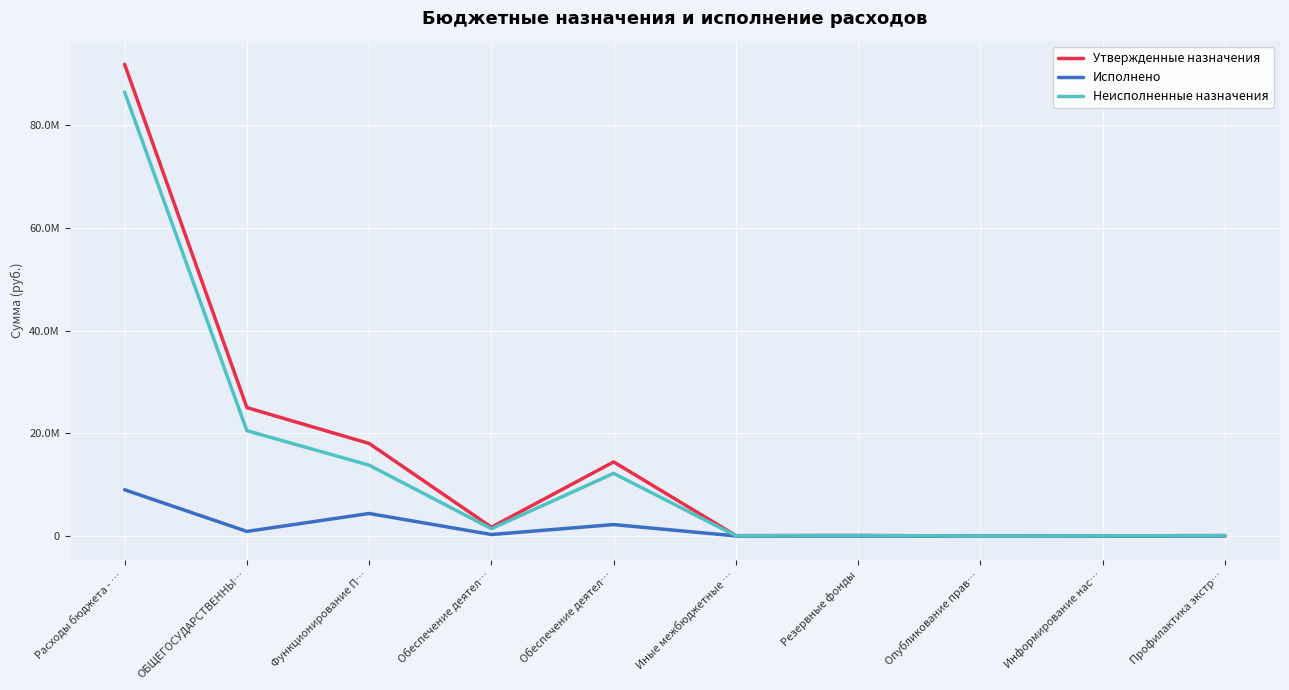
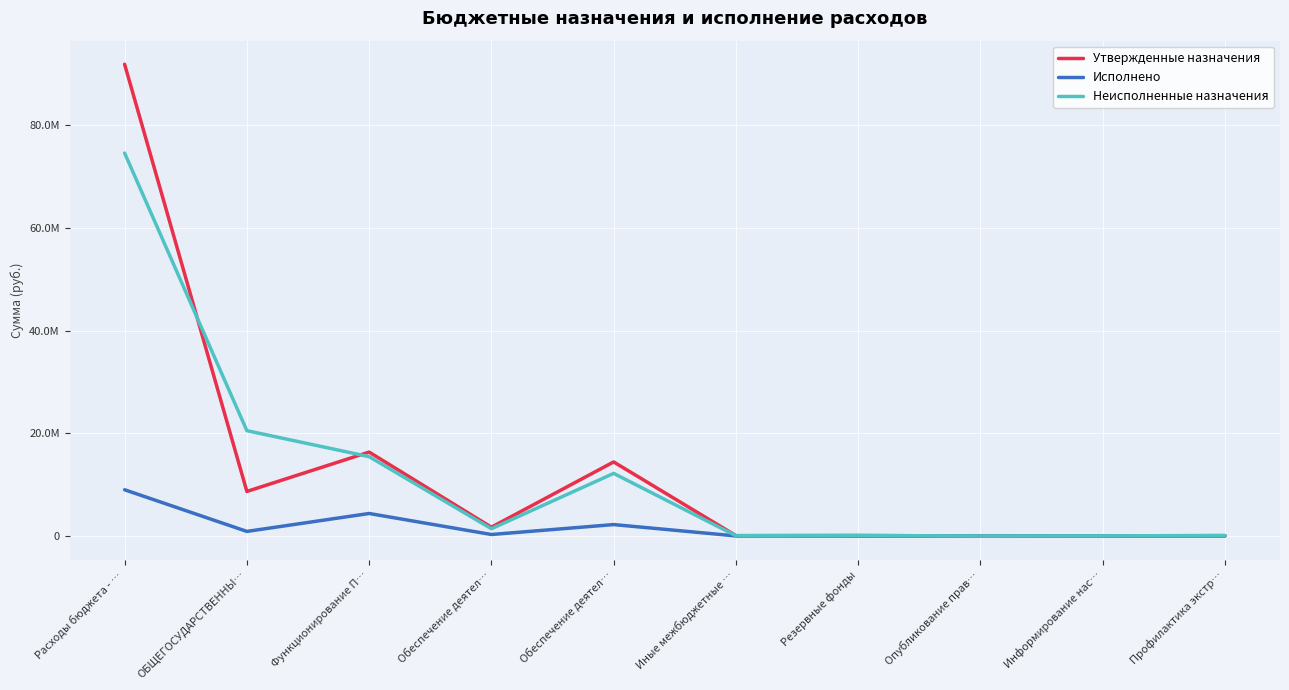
  {
    "Утвержденные назначения": {
      "Расходы бюджета - …": 92000000,
-     "ОБЩЕГОСУДАРСТВЕННЫ…": 25000000,
-     "Функционирование П…": 18000000
+     "ОБЩЕГОСУДАРСТВЕННЫ…": 9000000,
+     "Функционирование П…": 16000000
    },
    "Исполнено": {
      "Расходы бюджета - …": 9000000,
      "ОБЩЕГОСУДАРСТВЕННЫ…": 1000000,
      "Функционирование П…": 4000000
    },
    "Неисполненные назначения": {
-     "Расходы бюджета - …": 86000000,
+     "Расходы бюджета - …": 75000000,
      "ОБЩЕГОСУДАРСТВЕННЫ…": 21000000,
-     "Функционирование П…": 14000000
+     "Функционирование П…": 15000000
    }
  }
